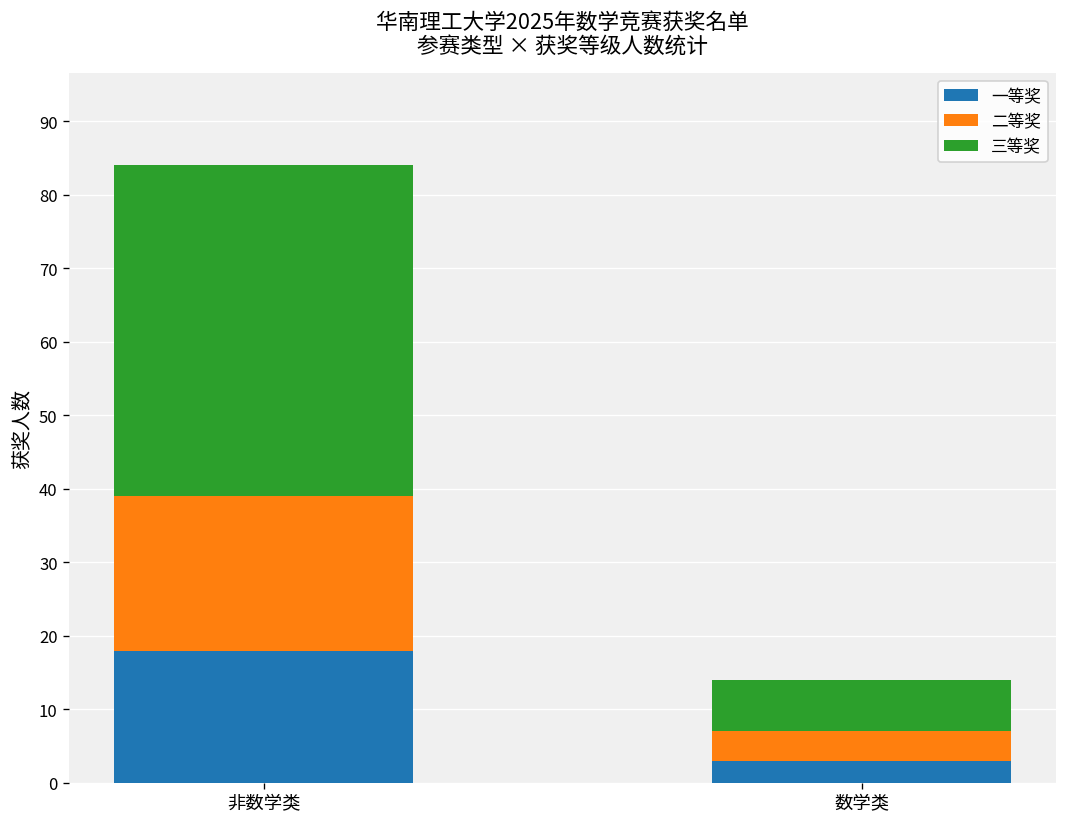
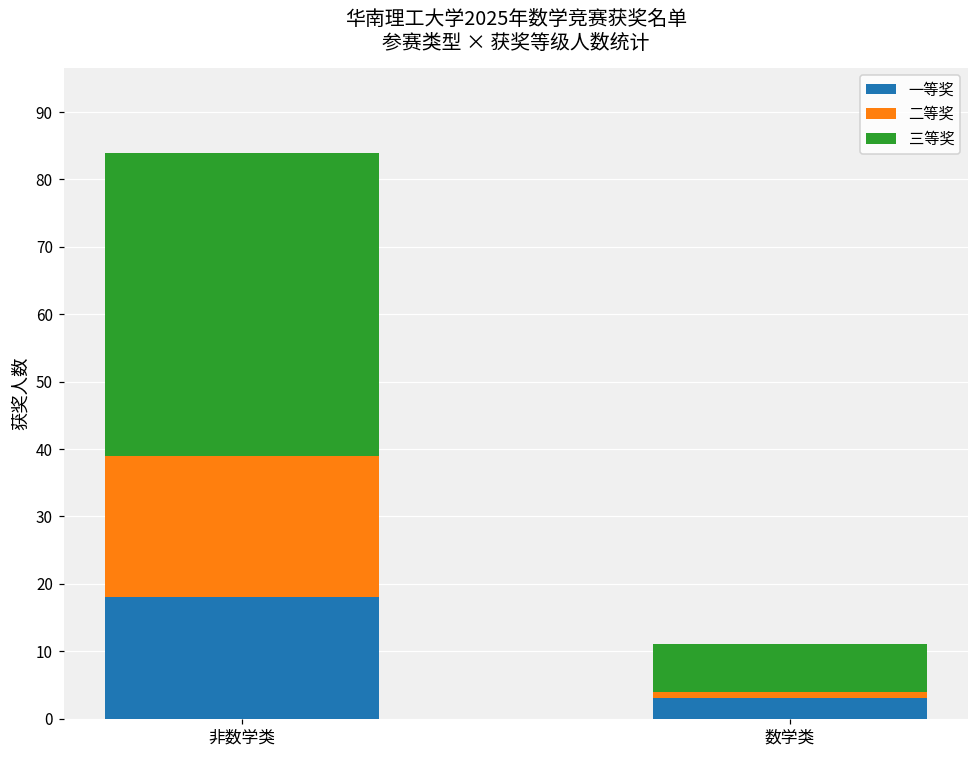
  {
    "一等奖": {
      "非数学类": 18,
      "数学类": 3
    },
    "二等奖": {
      "非数学类": 21,
-     "数学类": 4
+     "数学类": 1
    },
    "三等奖": {
      "非数学类": 45,
      "数学类": 7
    }
  }
